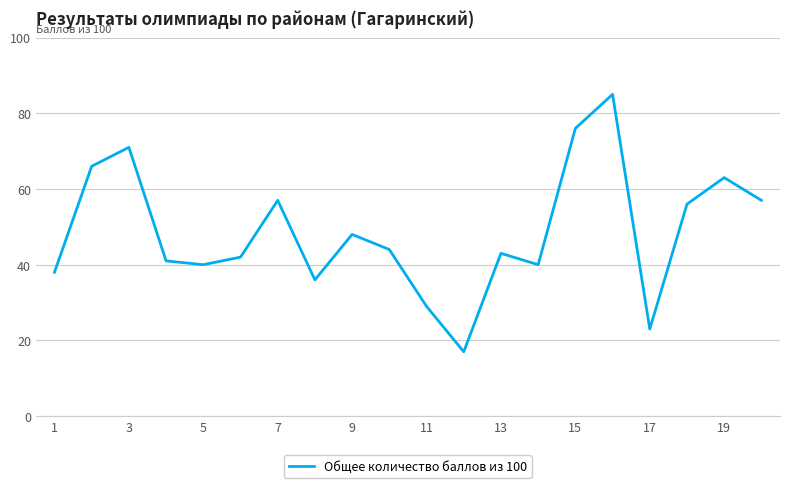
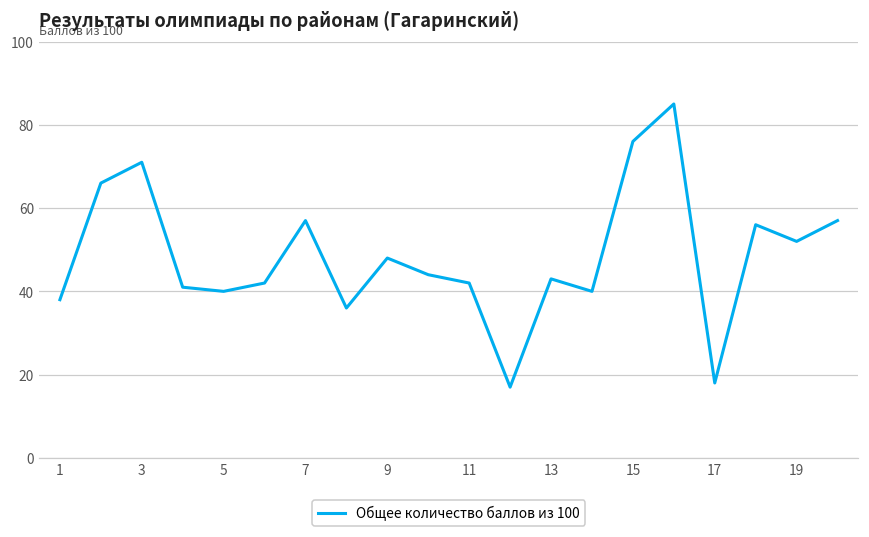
  {
    "1": 38,
    "3": 71,
    "5": 40,
    "7": 57,
    "9": 48,
-   "11": 29,
+   "11": 42,
    "13": 43,
    "15": 76,
-   "17": 23,
-   "19": 63
+   "17": 18,
+   "19": 52
  }
